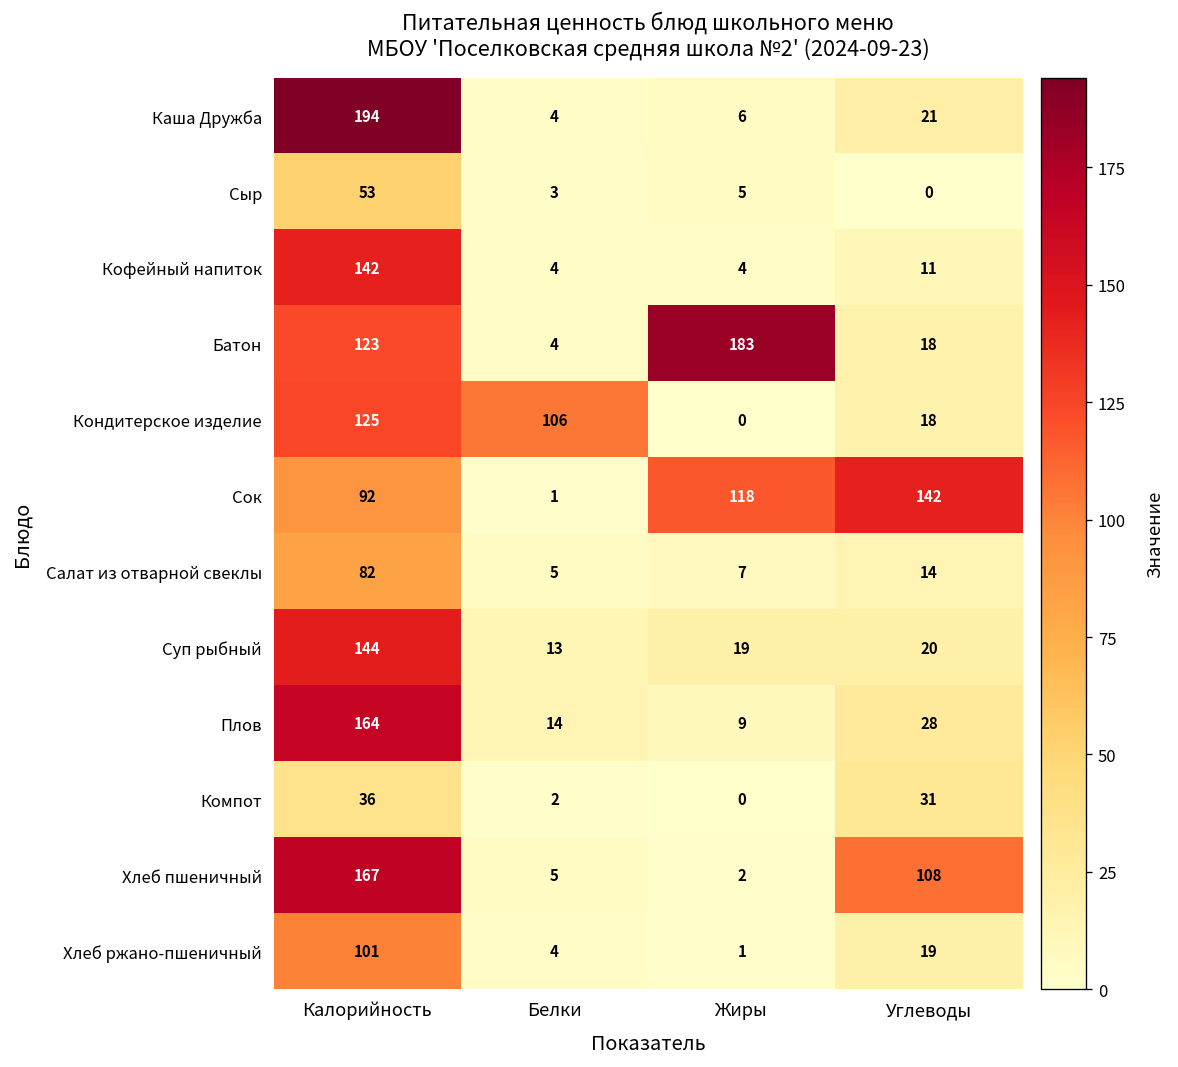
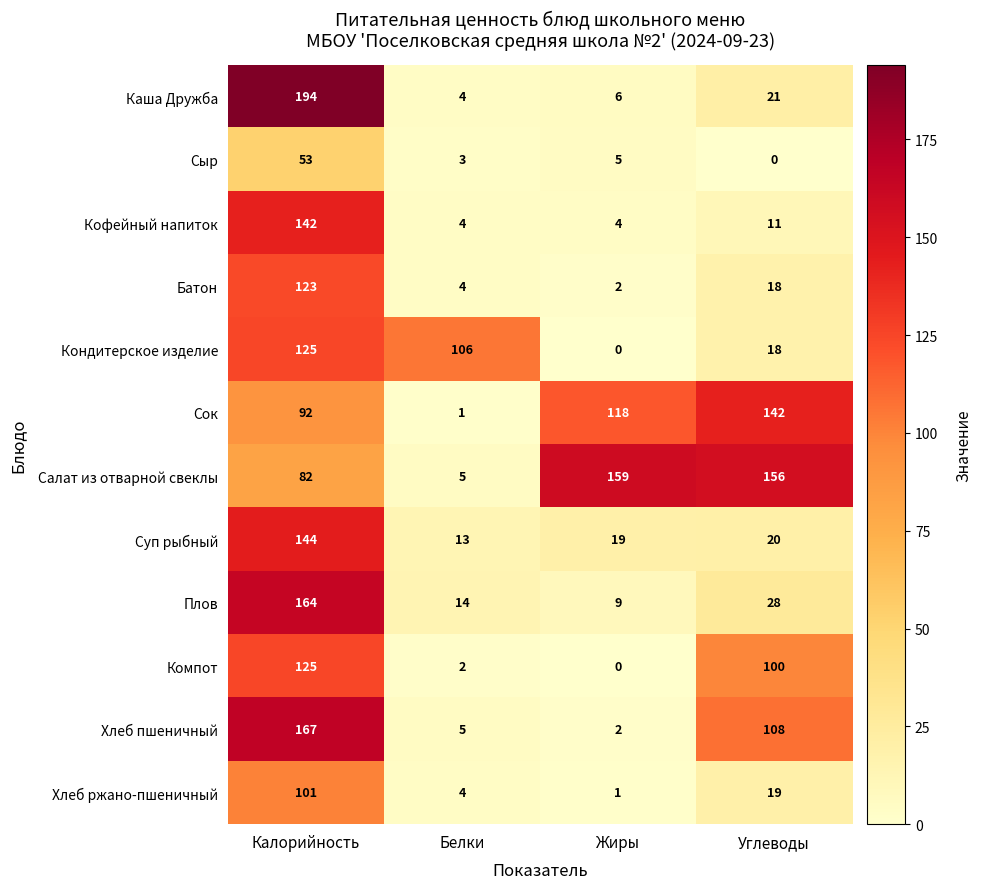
  {
    "Каша Дружба": {
      "Калорийность": 194,
      "Белки": 4,
      "Жиры": 6,
      "Углеводы": 21
    },
    "Сыр": {
      "Калорийность": 53,
      "Белки": 3,
      "Жиры": 5,
      "Углеводы": 0
    },
    "Кофейный напиток": {
      "Калорийность": 142,
      "Белки": 4,
      "Жиры": 4,
      "Углеводы": 11
    },
    "Батон": {
      "Калорийность": 123,
      "Белки": 4,
-     "Жиры": 183,
+     "Жиры": 2,
      "Углеводы": 18
    },
    "Кондитерское изделие": {
      "Калорийность": 125,
      "Белки": 106,
      "Жиры": 0,
      "Углеводы": 18
    },
    "Сок": {
      "Калорийность": 92,
      "Белки": 1,
      "Жиры": 118,
      "Углеводы": 142
    },
    "Салат из отварной свеклы": {
      "Калорийность": 82,
      "Белки": 5,
-     "Жиры": 7,
-     "Углеводы": 14
+     "Жиры": 159,
+     "Углеводы": 156
    },
    "Суп рыбный": {
      "Калорийность": 144,
      "Белки": 13,
      "Жиры": 19,
      "Углеводы": 20
    },
    "Плов": {
      "Калорийность": 164,
      "Белки": 14,
      "Жиры": 9,
      "Углеводы": 28
    },
    "Компот": {
-     "Калорийность": 36,
+     "Калорийность": 125,
      "Белки": 2,
      "Жиры": 0,
-     "Углеводы": 31
+     "Углеводы": 100
    },
    "Хлеб пшеничный": {
      "Калорийность": 167,
      "Белки": 5,
      "Жиры": 2,
      "Углеводы": 108
    },
    "Хлеб ржано-пшеничный": {
      "Калорийность": 101,
      "Белки": 4,
      "Жиры": 1,
      "Углеводы": 19
    }
  }
